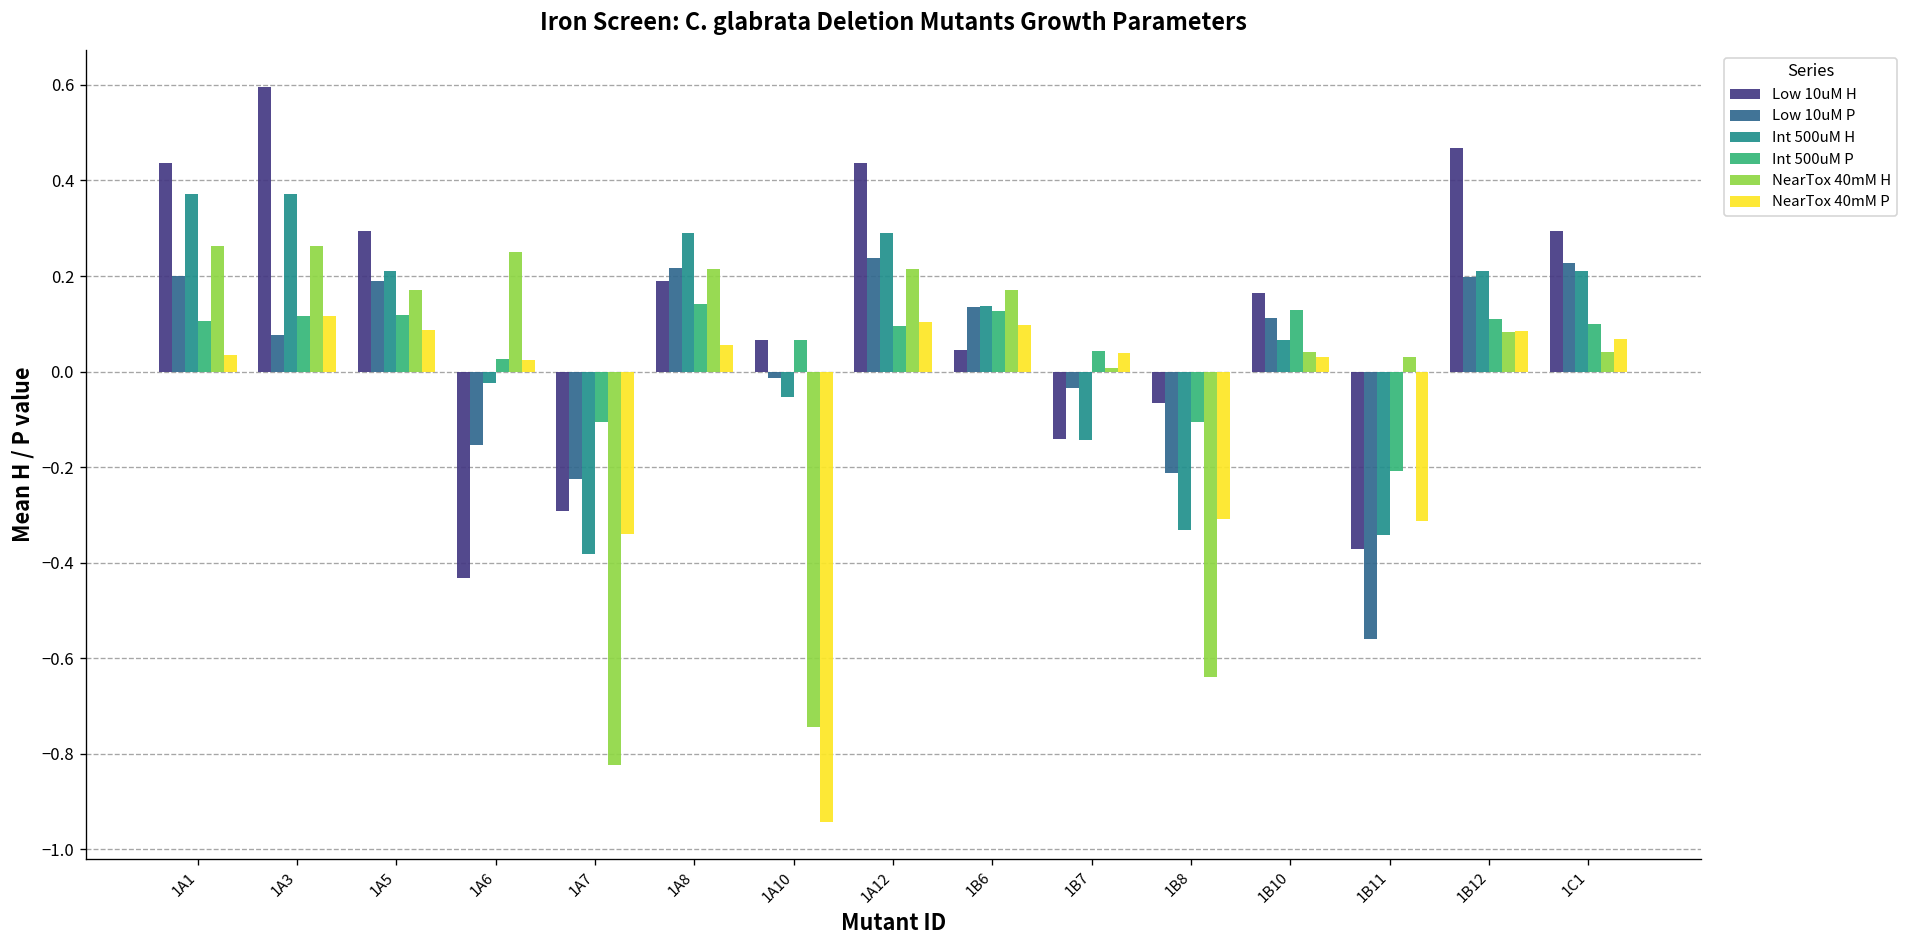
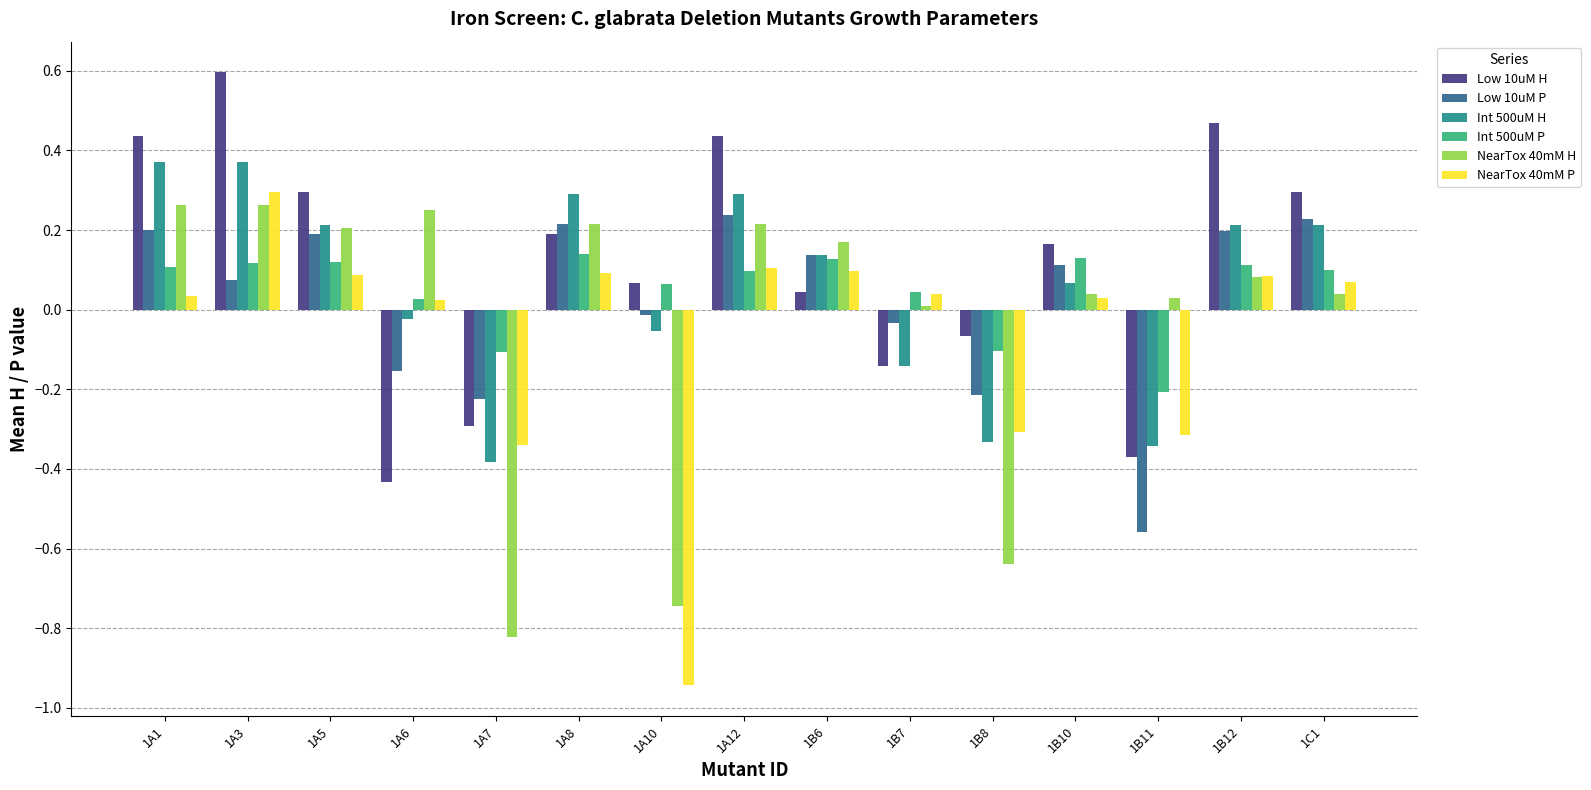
  {
    "NearTox 40mM H": {
      "1A1": 0.26,
      "1A3": 0.26,
-     "1A5": 0.17,
+     "1A5": 0.21,
      "1A6": 0.25,
      "1A7": -0.82,
      "1A8": 0.22,
      "1A10": -0.74,
      "1A12": 0.22,
      "1B6": 0.17,
      "1B7": 0.01,
      "1B8": -0.64,
      "1B10": 0.04,
      "1B11": 0.03,
      "1B12": 0.08,
      "1C1": 0.04
    },
    "NearTox 40mM P": {
      "1A1": 0.04,
-     "1A3": 0.12,
+     "1A3": 0.29,
      "1A5": 0.09,
      "1A6": 0.02,
      "1A7": -0.34,
-     "1A8": 0.06,
+     "1A8": 0.09,
      "1A10": -0.94,
      "1A12": 0.10,
      "1B6": 0.10,
      "1B7": 0.04,
      "1B8": -0.31,
      "1B10": 0.03,
      "1B11": -0.31,
      "1B12": 0.08,
      "1C1": 0.07
    }
  }
